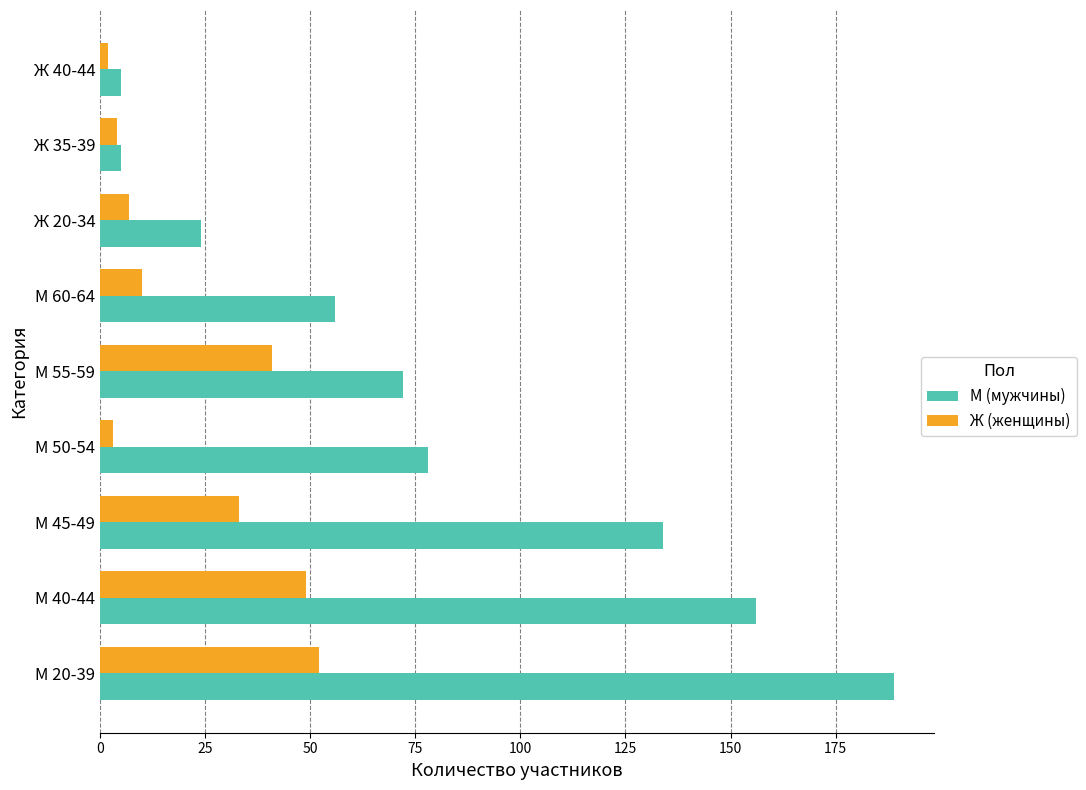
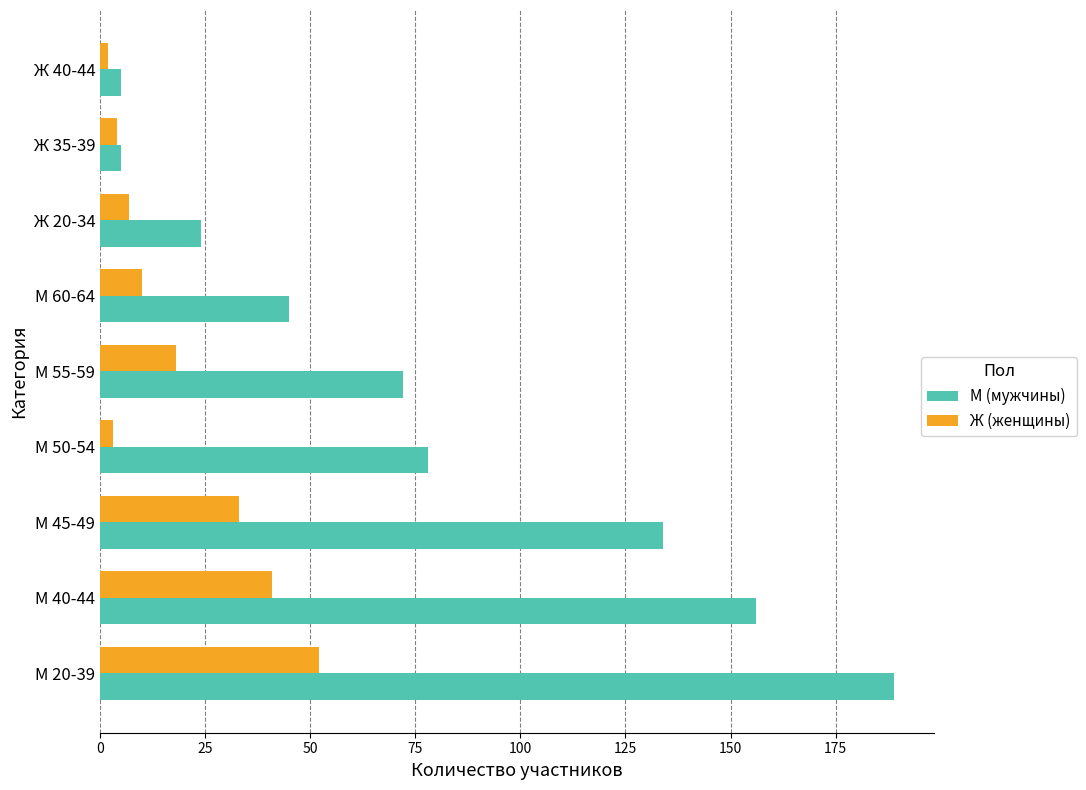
  {
    "М (мужчины)": {
      "Ж 40-44": 5,
      "Ж 35-39": 5,
      "Ж 20-34": 24,
-     "М 60-64": 56,
+     "М 60-64": 45,
      "М 55-59": 72,
      "М 50-54": 78,
      "М 45-49": 134,
      "М 40-44": 156,
      "М 20-39": 189
    },
    "Ж (женщины)": {
      "Ж 40-44": 2,
      "Ж 35-39": 4,
      "Ж 20-34": 7,
      "М 60-64": 10,
-     "М 55-59": 41,
+     "М 55-59": 18,
      "М 50-54": 3,
      "М 45-49": 33,
-     "М 40-44": 49,
+     "М 40-44": 41,
      "М 20-39": 52
    }
  }
